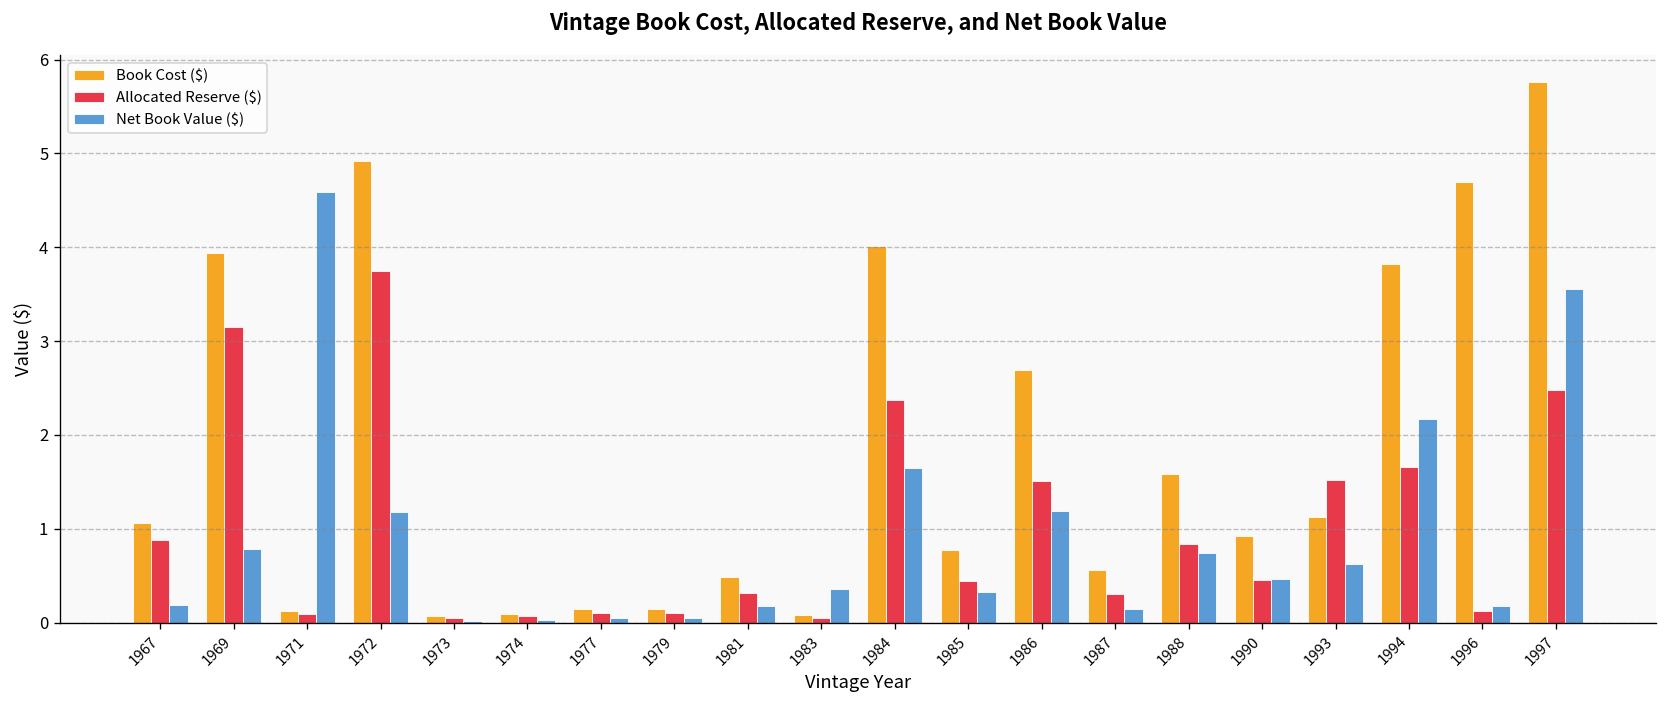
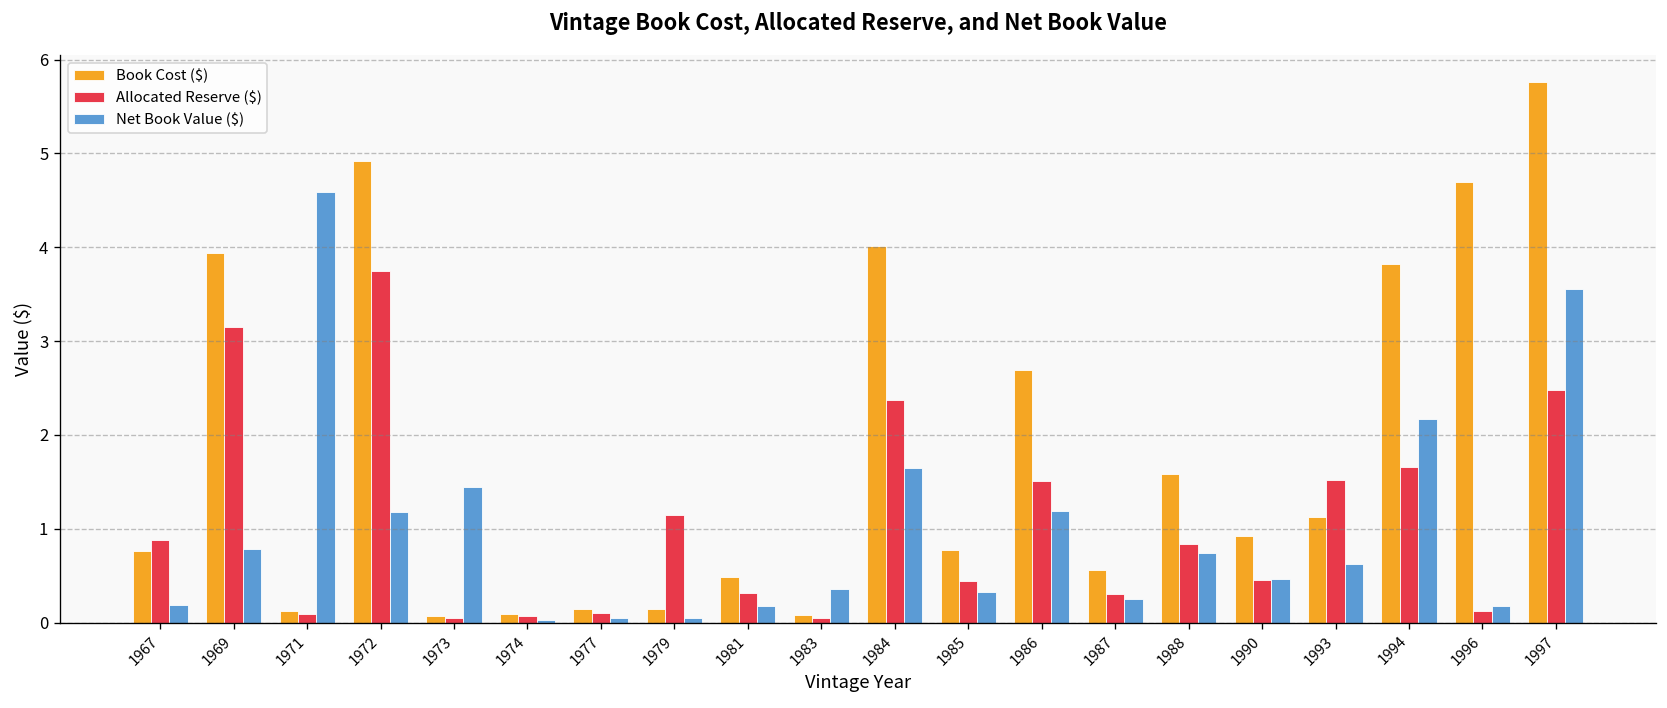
  {
    "Book Cost ($)": {
-     "1967": 1.1,
+     "1967": 0.8,
      "1969": 3.9,
      "1971": 0.1,
      "1972": 4.9,
      "1973": 0.1,
      "1974": 0.1,
      "1977": 0.2,
      "1979": 0.2,
      "1981": 0.5,
      "1983": 0.1,
      "1984": 4.0,
      "1985": 0.8,
      "1986": 2.7,
      "1987": 0.6,
      "1988": 1.6,
      "1990": 0.9,
      "1993": 1.1,
      "1994": 3.8,
      "1996": 4.7,
      "1997": 5.8
    },
    "Allocated Reserve ($)": {
      "1967": 0.9,
      "1969": 3.2,
      "1971": 0.1,
      "1972": 3.7,
      "1973": 0.1,
      "1974": 0.1,
      "1977": 0.1,
-     "1979": 0.1,
+     "1979": 1.1,
      "1981": 0.3,
      "1983": 0.0,
      "1984": 2.4,
      "1985": 0.4,
      "1986": 1.5,
      "1987": 0.3,
      "1988": 0.8,
      "1990": 0.5,
      "1993": 1.5,
      "1994": 1.7,
      "1996": 0.1,
      "1997": 2.5
    },
    "Net Book Value ($)": {
      "1967": 0.2,
      "1969": 0.8,
      "1971": 4.6,
      "1972": 1.2,
-     "1973": 0.0,
+     "1973": 1.4,
      "1977": 0.0,
      "1979": 0.1,
      "1981": 0.2,
      "1983": 0.4,
      "1984": 1.6,
      "1985": 0.3,
      "1986": 1.2,
-     "1987": 0.1,
+     "1987": 0.3,
      "1988": 0.7,
      "1990": 0.5,
      "1993": 0.6,
      "1994": 2.2,
      "1996": 0.2,
      "1997": 3.6
    }
  }
